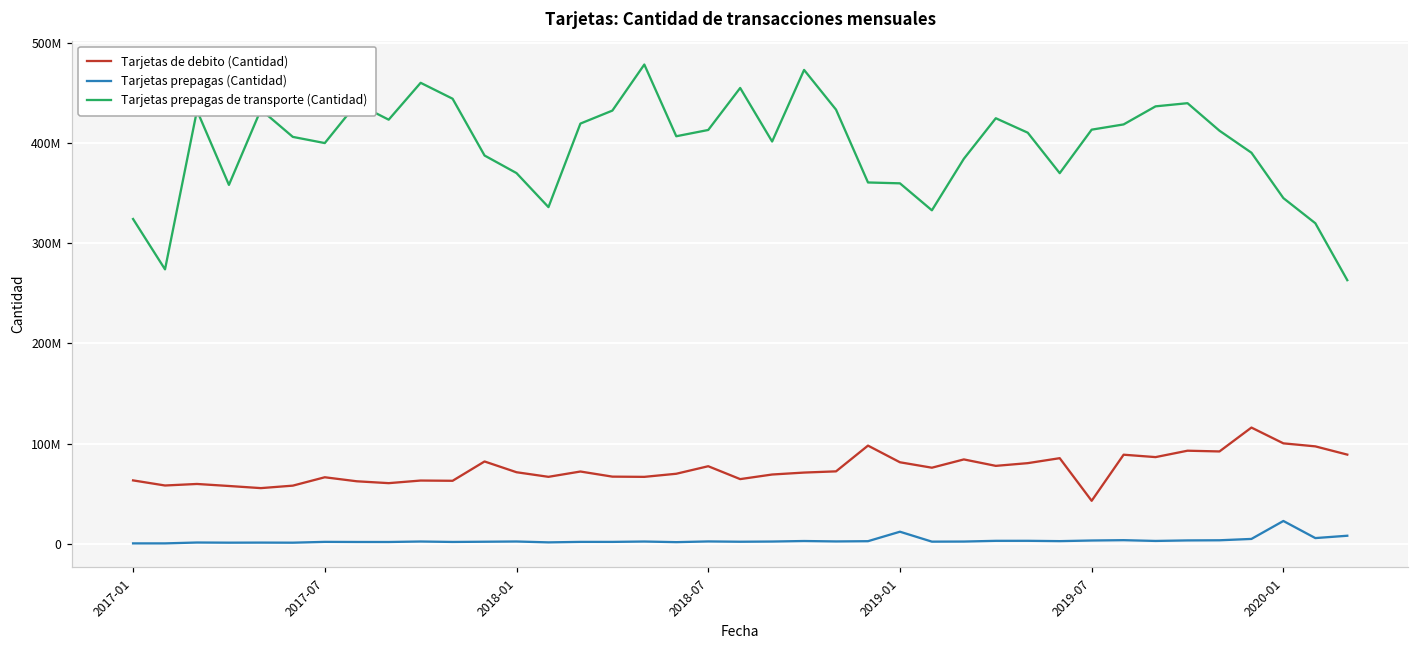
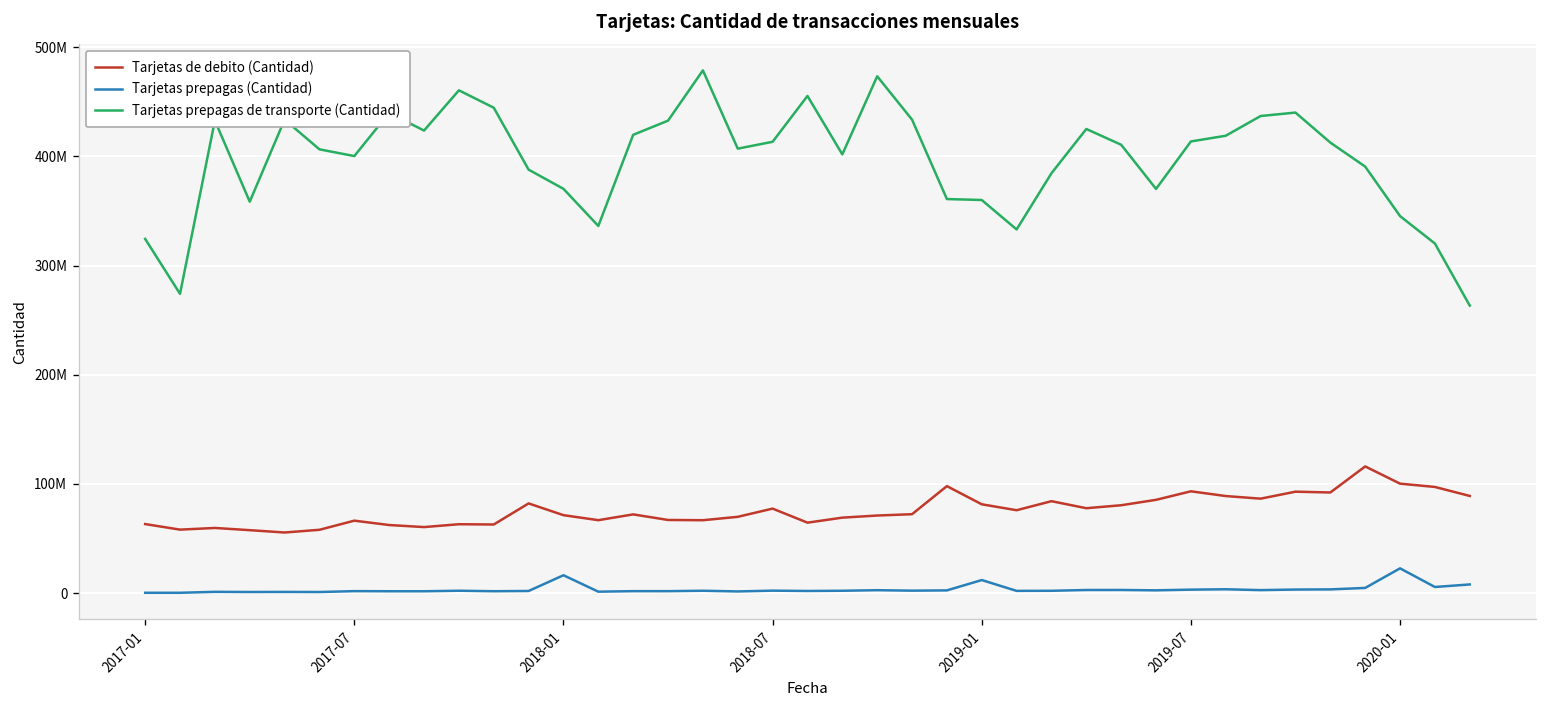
  {
    "Tarjetas de debito (Cantidad)": {
      "2017-01": 60000000,
      "2017-07": 70000000,
      "2018-01": 70000000,
      "2018-07": 80000000,
      "2019-01": 80000000,
-     "2019-07": 40000000,
+     "2019-07": 90000000,
      "2020-01": 100000000
    },
    "Tarjetas prepagas (Cantidad)": {
      "2017-01": 0,
      "2017-07": 0,
-     "2018-01": 0,
+     "2018-01": 20000000,
      "2018-07": 0,
      "2019-01": 10000000,
      "2019-07": 0,
      "2020-01": 20000000
    },
    "Tarjetas prepagas de transporte (Cantidad)": {
      "2017-01": 320000000,
      "2017-07": 400000000,
      "2018-01": 370000000,
      "2018-07": 410000000,
      "2019-01": 360000000,
      "2019-07": 410000000,
      "2020-01": 350000000
    }
  }
